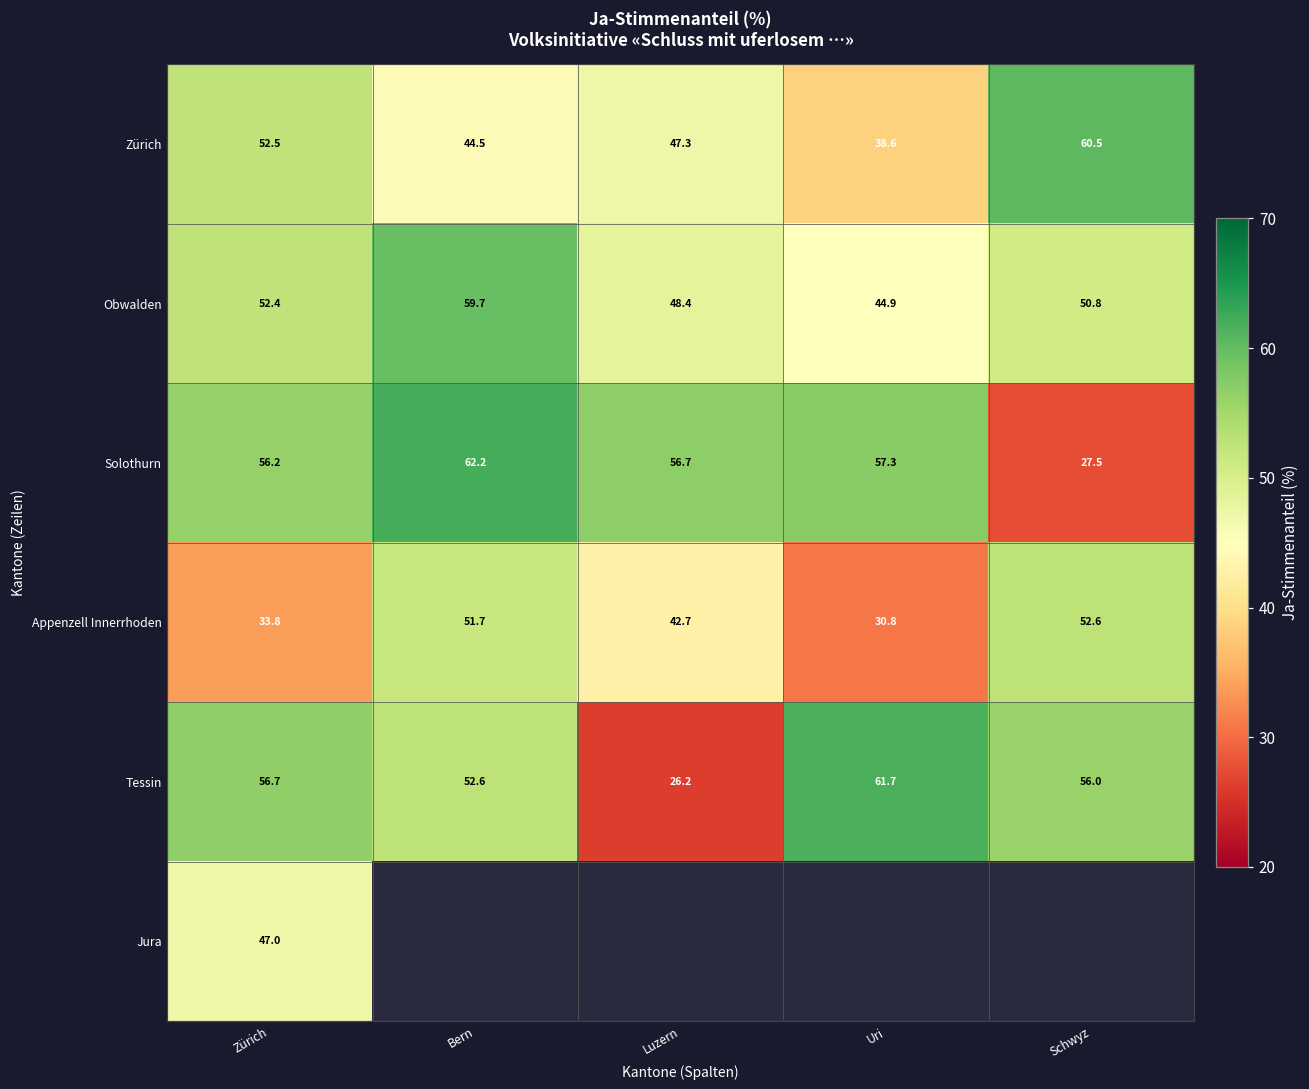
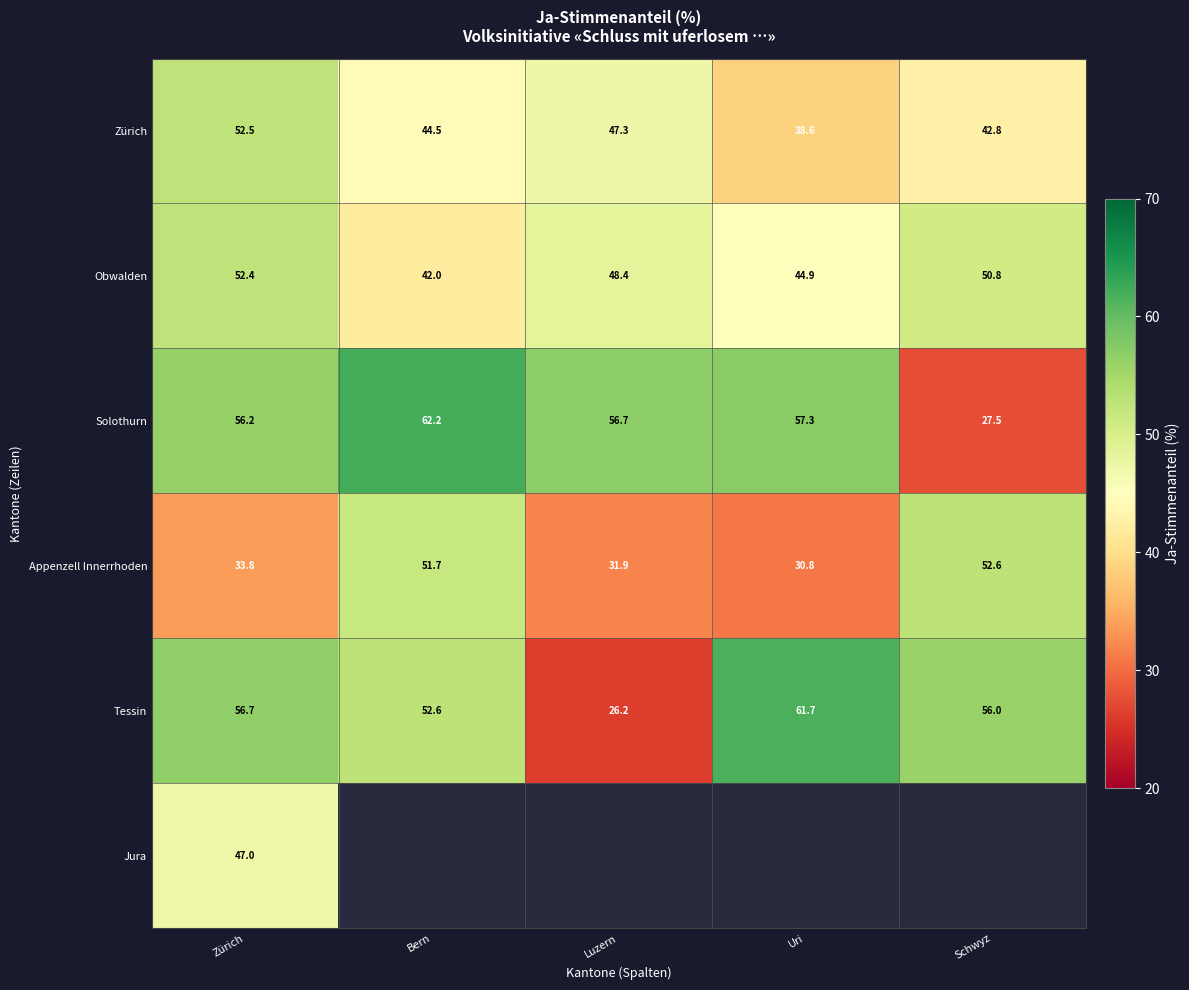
  {
    "Zürich": {
      "Zürich": 52.5,
      "Bern": 44.5,
      "Luzern": 47.3,
      "Uri": 38.6,
-     "Schwyz": 60.5
+     "Schwyz": 42.8
    },
    "Obwalden": {
      "Zürich": 52.4,
-     "Bern": 59.7,
+     "Bern": 42.0,
      "Luzern": 48.4,
      "Uri": 44.9,
      "Schwyz": 50.8
    },
    "Solothurn": {
      "Zürich": 56.2,
      "Bern": 62.2,
      "Luzern": 56.7,
      "Uri": 57.3,
      "Schwyz": 27.5
    },
    "Appenzell Innerrhoden": {
      "Zürich": 33.8,
      "Bern": 51.7,
-     "Luzern": 42.7,
+     "Luzern": 31.9,
      "Uri": 30.8,
      "Schwyz": 52.6
    },
    "Tessin": {
      "Zürich": 56.7,
      "Bern": 52.6,
      "Luzern": 26.2,
      "Uri": 61.7,
      "Schwyz": 56.0
    },
    "Jura": {
      "Zürich": 47.0
    }
  }
